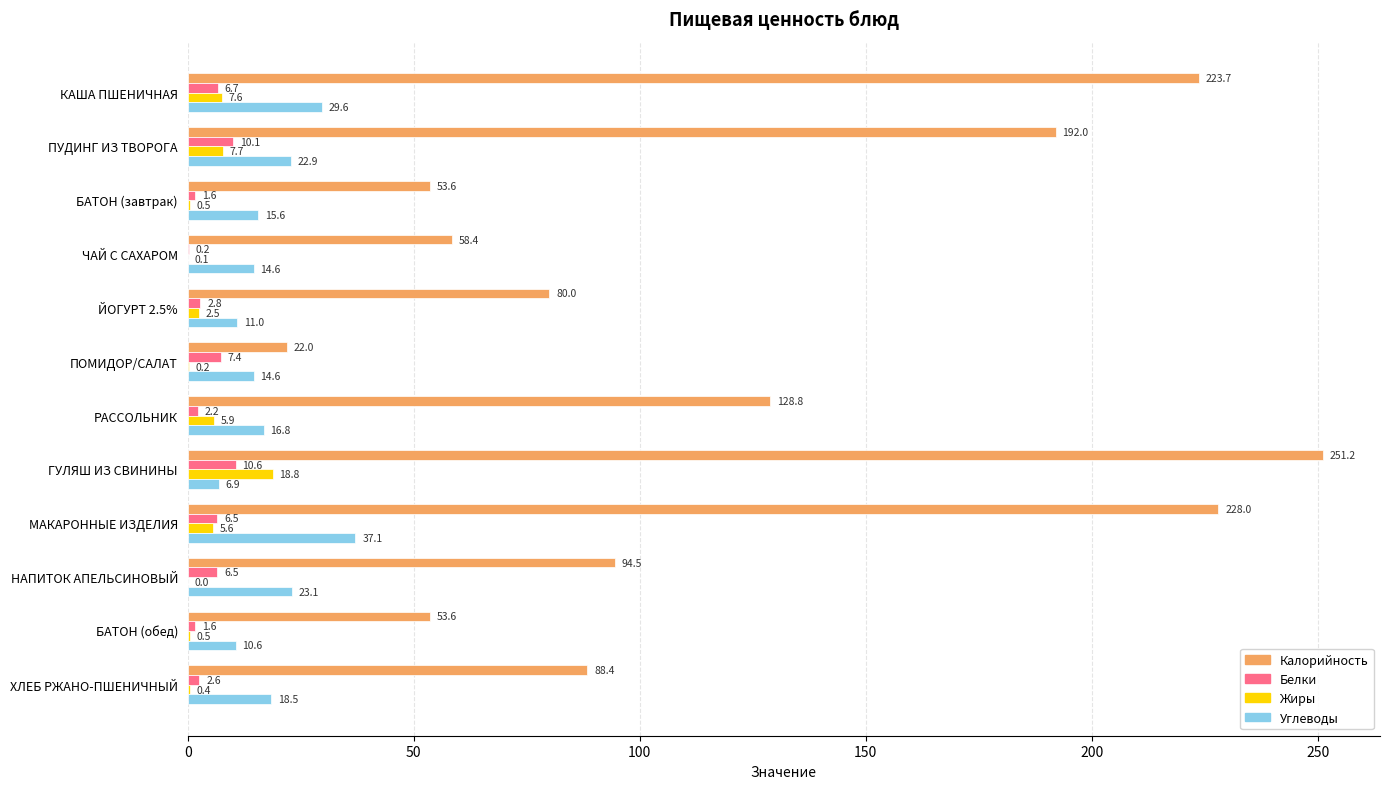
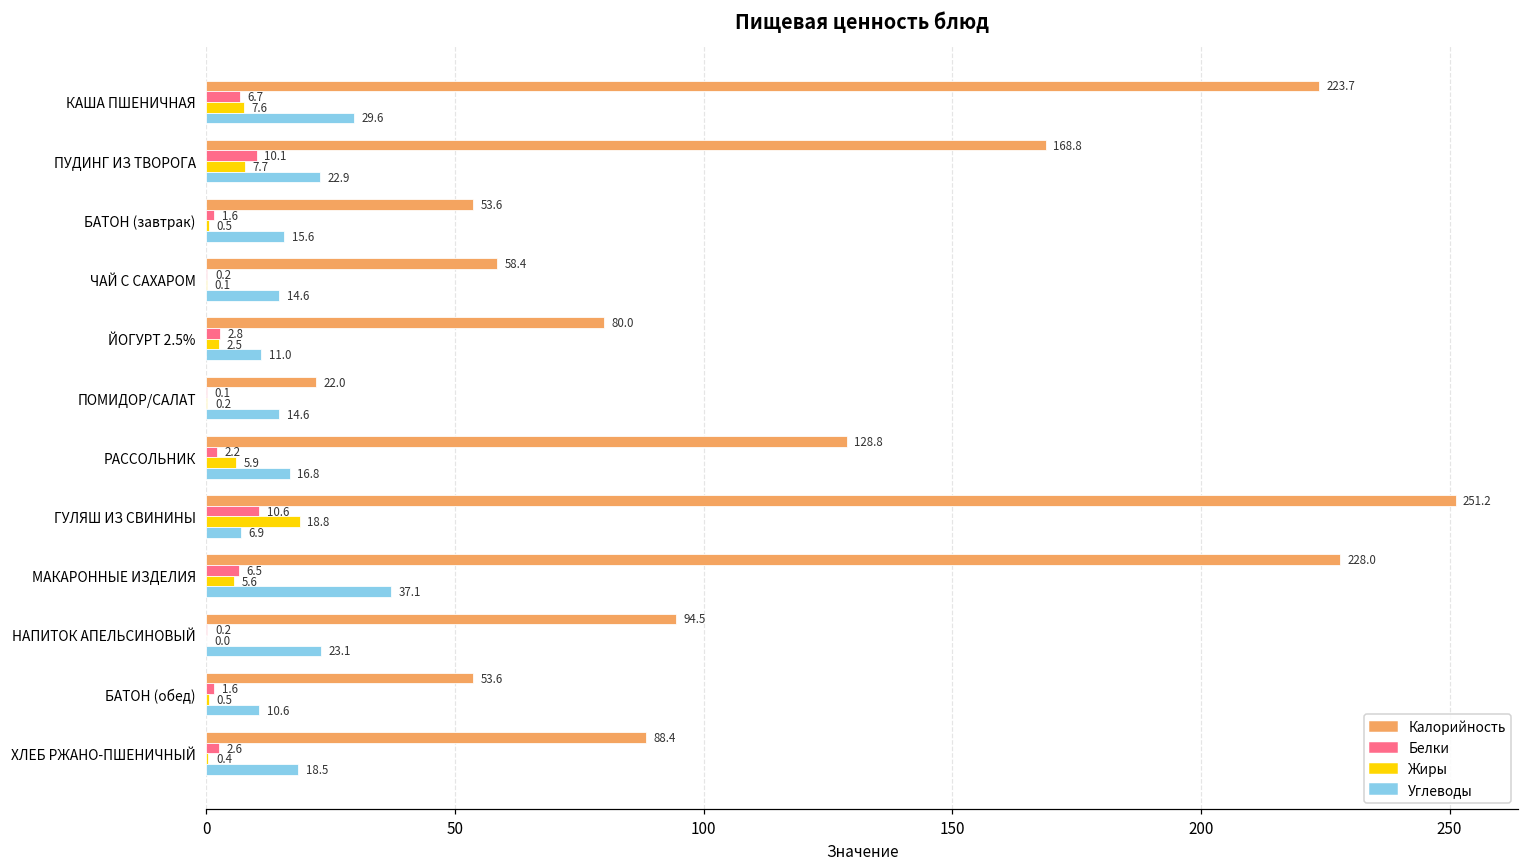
  {
    "Калорийность": {
      "КАША ПШЕНИЧНАЯ": 223.7,
-     "ПУДИНГ ИЗ ТВОРОГА": 192.0,
+     "ПУДИНГ ИЗ ТВОРОГА": 168.8,
      "БАТОН (завтрак)": 53.6,
      "ЧАЙ С САХАРОМ": 58.4,
      "ЙОГУРТ 2.5%": 80.0,
      "ПОМИДОР/САЛАТ": 22.0,
      "РАССОЛЬНИК": 128.8,
      "ГУЛЯШ ИЗ СВИНИНЫ": 251.2,
      "МАКАРОННЫЕ ИЗДЕЛИЯ": 228.0,
      "НАПИТОК АПЕЛЬСИНОВЫЙ": 94.5,
      "БАТОН (обед)": 53.6,
      "ХЛЕБ РЖАНО-ПШЕНИЧНЫЙ": 88.4
    },
    "Белки": {
      "КАША ПШЕНИЧНАЯ": 6.7,
      "ПУДИНГ ИЗ ТВОРОГА": 10.1,
      "БАТОН (завтрак)": 1.6,
      "ЧАЙ С САХАРОМ": 0.2,
      "ЙОГУРТ 2.5%": 2.8,
-     "ПОМИДОР/САЛАТ": 7.4,
+     "ПОМИДОР/САЛАТ": 0.1,
      "РАССОЛЬНИК": 2.2,
      "ГУЛЯШ ИЗ СВИНИНЫ": 10.6,
      "МАКАРОННЫЕ ИЗДЕЛИЯ": 6.5,
-     "НАПИТОК АПЕЛЬСИНОВЫЙ": 6.5,
+     "НАПИТОК АПЕЛЬСИНОВЫЙ": 0.2,
      "БАТОН (обед)": 1.6,
      "ХЛЕБ РЖАНО-ПШЕНИЧНЫЙ": 2.6
    },
    "Жиры": {
      "КАША ПШЕНИЧНАЯ": 7.6,
      "ПУДИНГ ИЗ ТВОРОГА": 7.7,
      "БАТОН (завтрак)": 0.5,
      "ЧАЙ С САХАРОМ": 0.1,
      "ЙОГУРТ 2.5%": 2.5,
      "ПОМИДОР/САЛАТ": 0.2,
      "РАССОЛЬНИК": 5.9,
      "ГУЛЯШ ИЗ СВИНИНЫ": 18.8,
      "МАКАРОННЫЕ ИЗДЕЛИЯ": 5.6,
      "НАПИТОК АПЕЛЬСИНОВЫЙ": 0.0,
      "БАТОН (обед)": 0.5,
      "ХЛЕБ РЖАНО-ПШЕНИЧНЫЙ": 0.4
    },
    "Углеводы": {
      "КАША ПШЕНИЧНАЯ": 29.6,
      "ПУДИНГ ИЗ ТВОРОГА": 22.9,
      "БАТОН (завтрак)": 15.6,
      "ЧАЙ С САХАРОМ": 14.6,
      "ЙОГУРТ 2.5%": 11.0,
      "ПОМИДОР/САЛАТ": 14.6,
      "РАССОЛЬНИК": 16.8,
      "ГУЛЯШ ИЗ СВИНИНЫ": 6.9,
      "МАКАРОННЫЕ ИЗДЕЛИЯ": 37.1,
      "НАПИТОК АПЕЛЬСИНОВЫЙ": 23.1,
      "БАТОН (обед)": 10.6,
      "ХЛЕБ РЖАНО-ПШЕНИЧНЫЙ": 18.5
    }
  }
